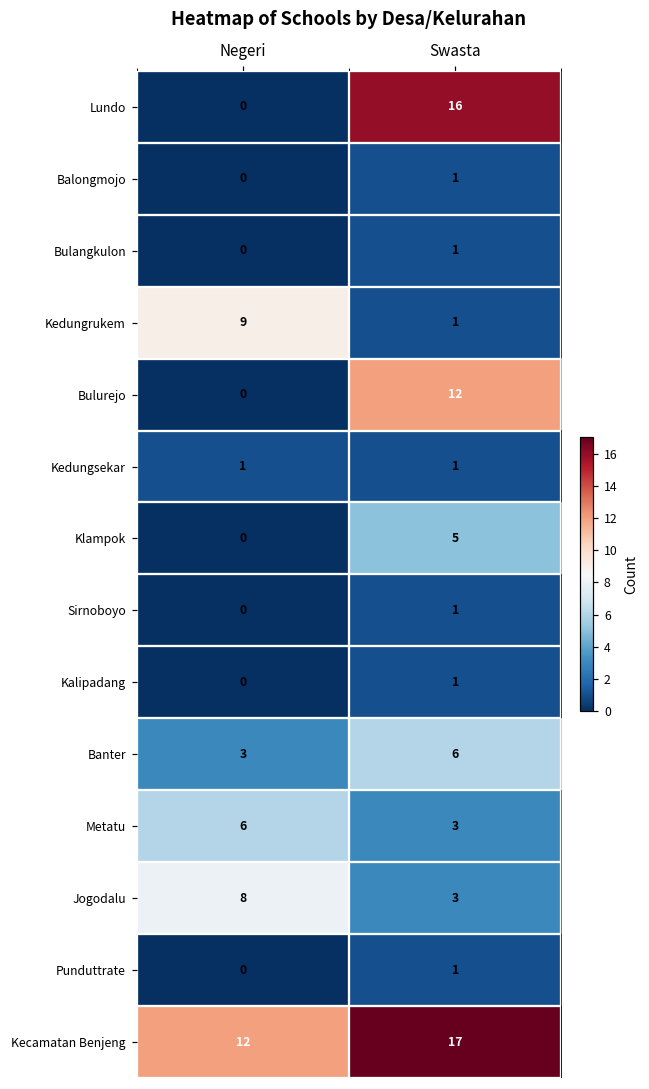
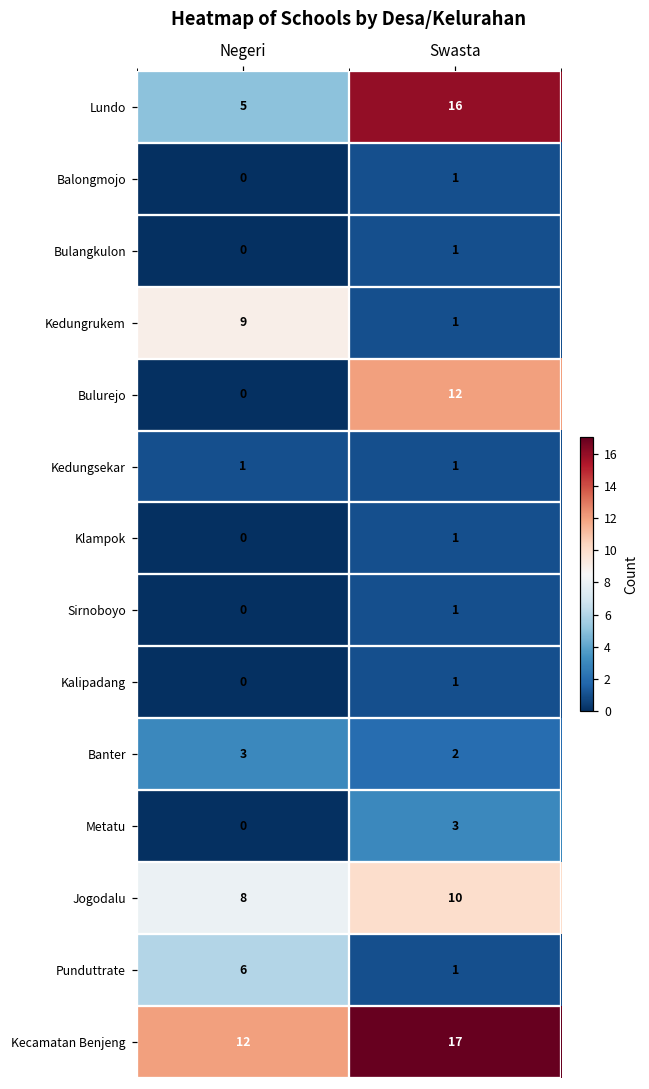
  {
    "Lundo": {
-     "Negeri": 0,
+     "Negeri": 5,
      "Swasta": 16
    },
    "Balongmojo": {
      "Negeri": 0,
      "Swasta": 1
    },
    "Bulangkulon": {
      "Negeri": 0,
      "Swasta": 1
    },
    "Kedungrukem": {
      "Negeri": 9,
      "Swasta": 1
    },
    "Bulurejo": {
      "Negeri": 0,
      "Swasta": 12
    },
    "Kedungsekar": {
      "Negeri": 1,
      "Swasta": 1
    },
    "Klampok": {
      "Negeri": 0,
-     "Swasta": 5
+     "Swasta": 1
    },
    "Sirnoboyo": {
      "Negeri": 0,
      "Swasta": 1
    },
    "Kalipadang": {
      "Negeri": 0,
      "Swasta": 1
    },
    "Banter": {
      "Negeri": 3,
-     "Swasta": 6
+     "Swasta": 2
    },
    "Metatu": {
-     "Negeri": 6,
+     "Negeri": 0,
      "Swasta": 3
    },
    "Jogodalu": {
      "Negeri": 8,
-     "Swasta": 3
+     "Swasta": 10
    },
    "Punduttrate": {
-     "Negeri": 0,
+     "Negeri": 6,
      "Swasta": 1
    },
    "Kecamatan Benjeng": {
      "Negeri": 12,
      "Swasta": 17
    }
  }
